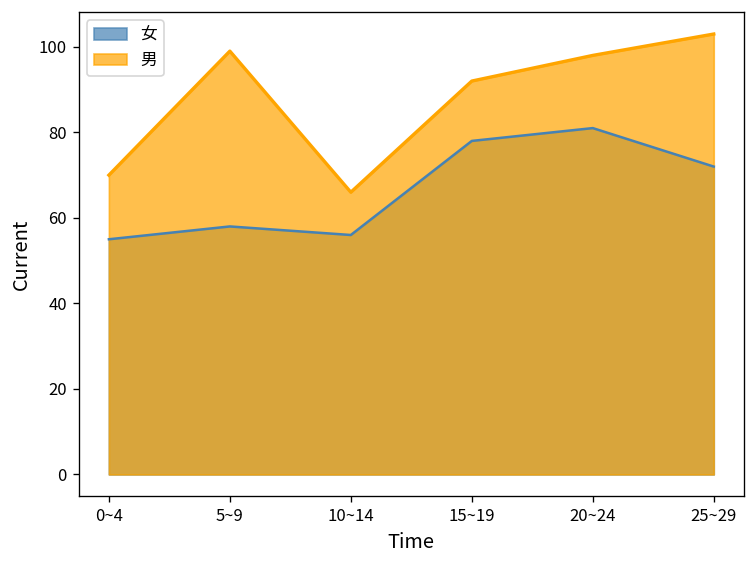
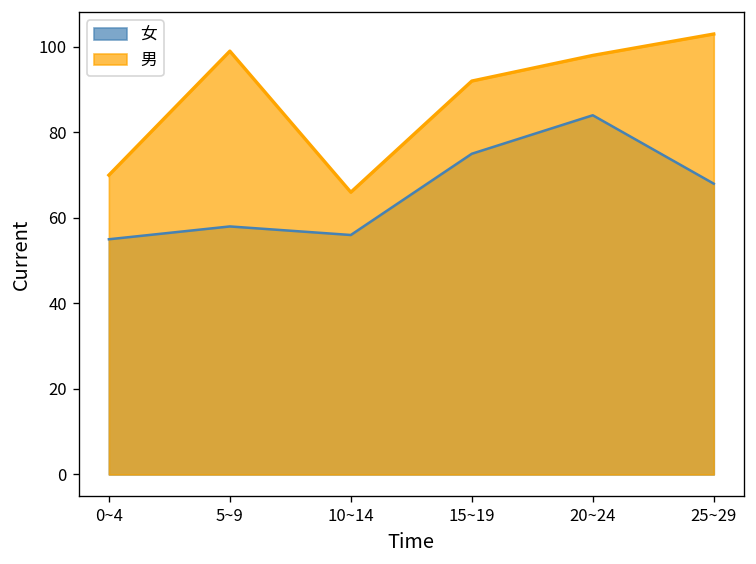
  {
    "女": {
      "0~4": 55,
      "5~9": 58,
      "10~14": 56,
-     "15~19": 78,
-     "20~24": 81,
-     "25~29": 72
+     "15~19": 75,
+     "20~24": 84,
+     "25~29": 68
    },
    "男": {
      "0~4": 70,
      "5~9": 99,
      "10~14": 66,
      "15~19": 92,
      "20~24": 98,
      "25~29": 103
    }
  }
